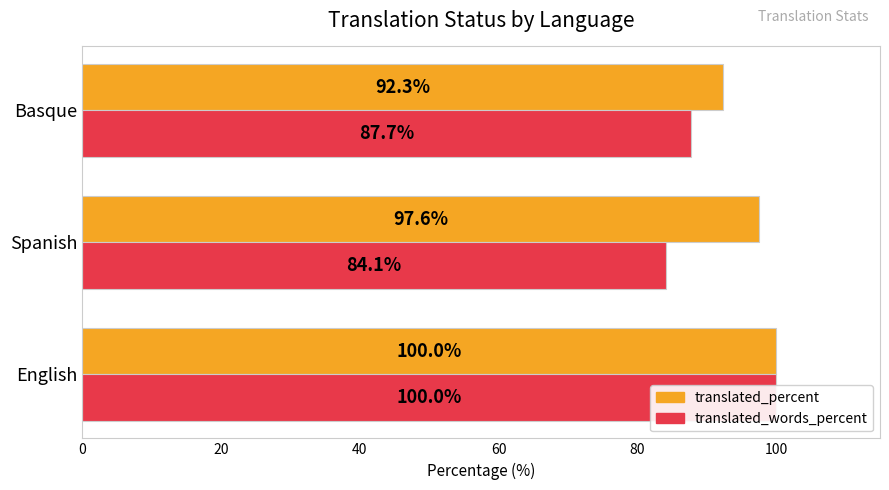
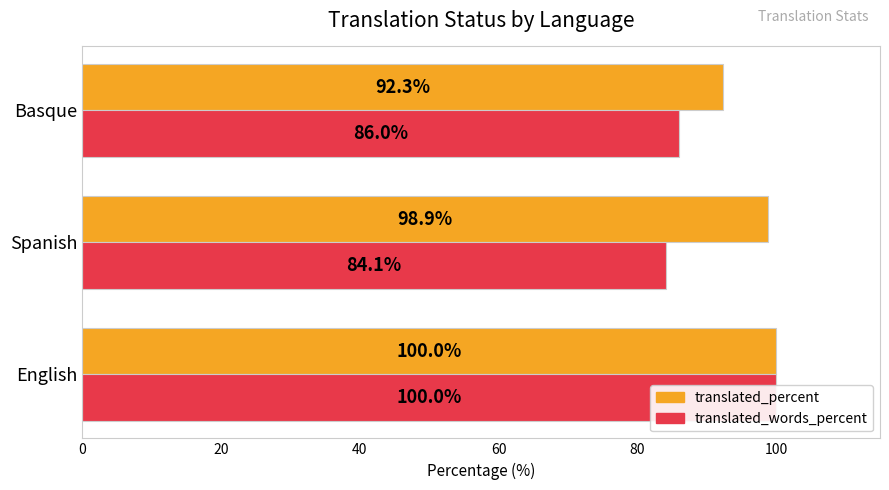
  {
    "translated_percent": {
      "Basque": "92.3%",
-     "Spanish": "97.6%",
+     "Spanish": "98.9%",
      "English": "100.0%"
    },
    "translated_words_percent": {
-     "Basque": "87.7%",
+     "Basque": "86.0%",
      "Spanish": "84.1%"
    }
  }
